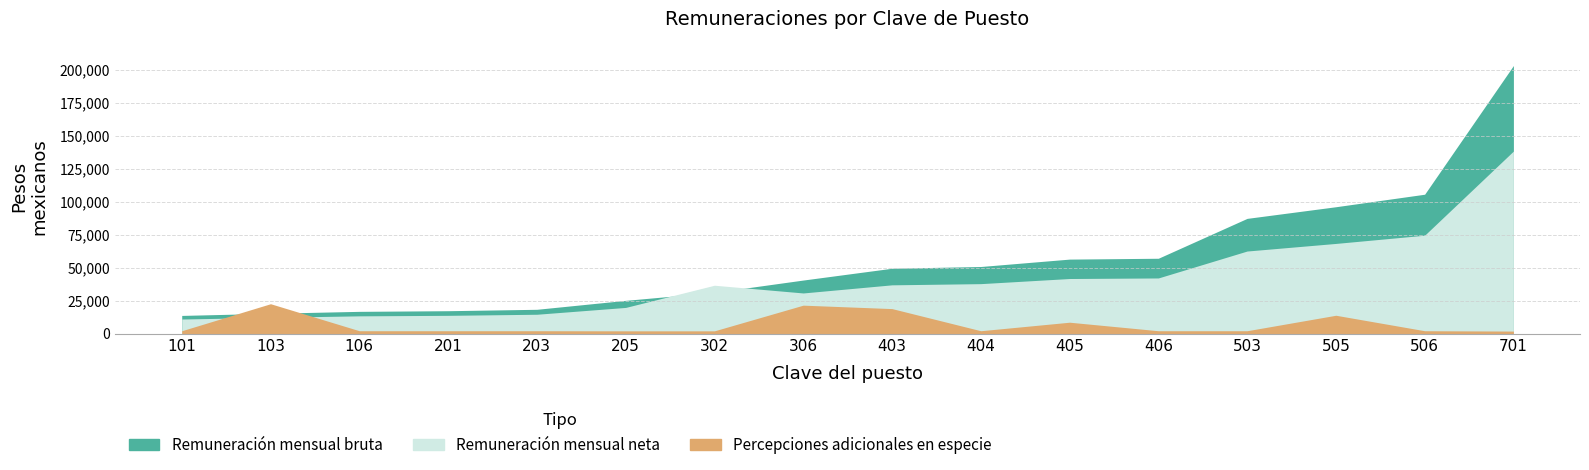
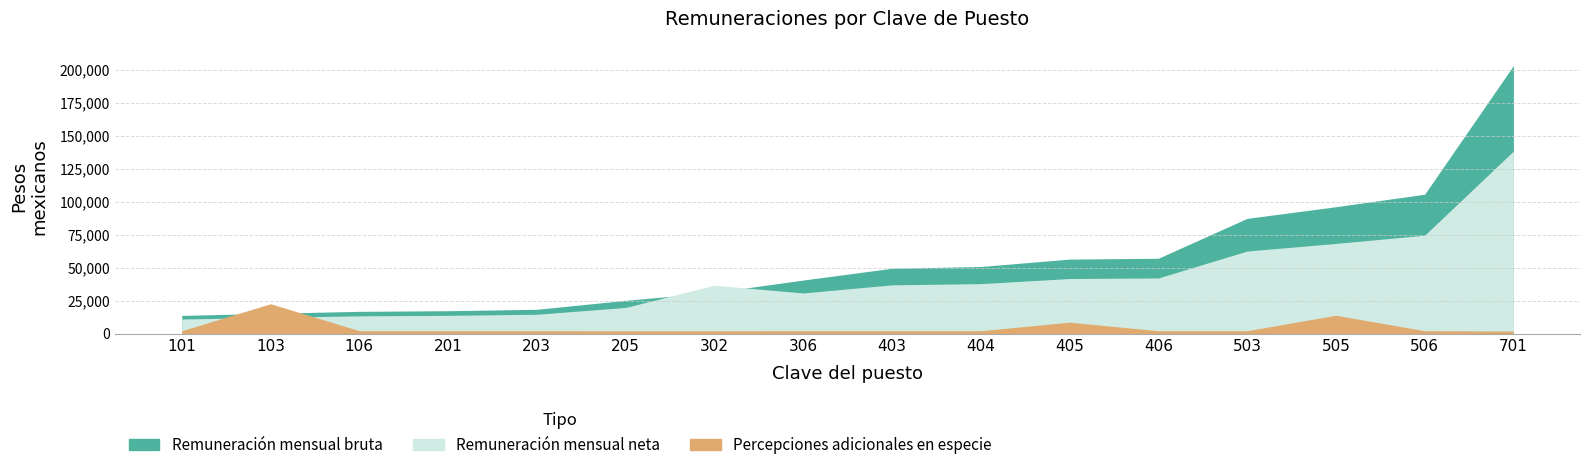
  {
    "Remuneración mensual bruta": {
      "101": "14,000",
      "103": "15,000",
      "106": "17,000",
      "201": "17,000",
      "203": "18,000",
      "205": "25,000",
      "302": "31,000",
      "306": "41,000",
      "403": "50,000",
      "404": "51,000",
      "405": "57,000",
      "406": "57,000",
      "503": "87,000",
      "505": "96,000",
      "506": "106,000",
      "701": "203,000"
    },
    "Remuneración mensual neta": {
      "101": "11,000",
      "103": "12,000",
      "106": "13,000",
      "201": "14,000",
      "203": "15,000",
      "205": "20,000",
      "302": "37,000",
      "306": "31,000",
      "403": "37,000",
      "404": "38,000",
      "405": "42,000",
      "406": "42,000",
      "503": "63,000",
      "505": "68,000",
      "506": "75,000",
      "701": "139,000"
    },
    "Percepciones adicionales en especie": {
      "101": "2,000",
      "103": "23,000",
      "106": "2,000",
      "201": "2,000",
      "203": "2,000",
      "205": "2,000",
      "302": "2,000",
-     "306": "22,000",
-     "403": "19,000",
+     "306": "2,000",
+     "403": "2,000",
      "404": "2,000",
      "405": "9,000",
      "406": "2,000",
      "503": "2,000",
      "505": "14,000",
      "506": "2,000",
      "701": "2,000"
    }
  }
